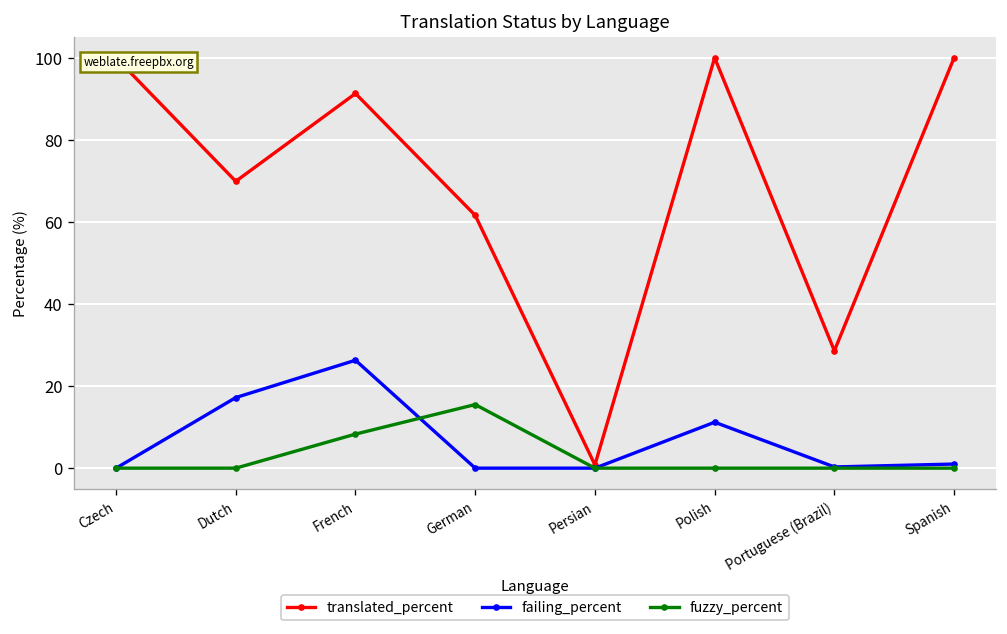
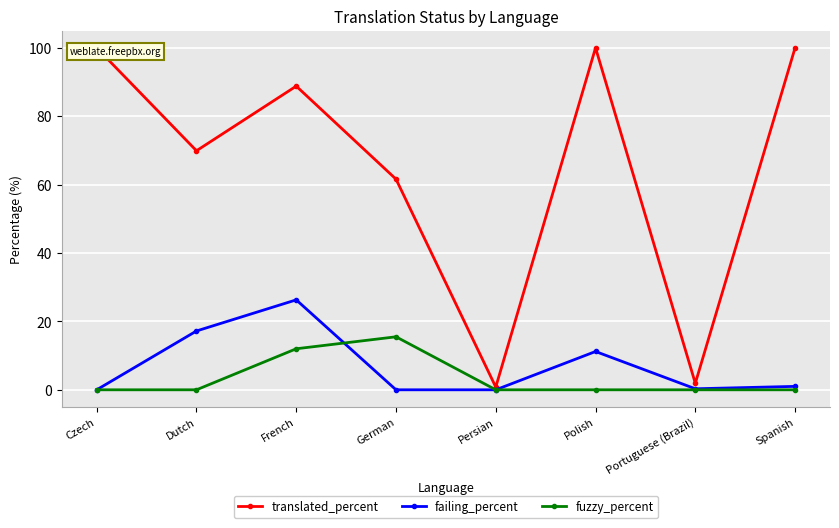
  {
    "translated_percent": {
      "Dutch": 70,
-     "French": 91,
+     "French": 89,
      "German": 62,
      "Persian": 1,
      "Polish": 100,
-     "Portuguese (Brazil)": 29,
+     "Portuguese (Brazil)": 2,
      "Spanish": 100
    },
    "failing_percent": {
      "Dutch": 17,
      "French": 26,
      "German": 0,
      "Polish": 11,
      "Spanish": 1
    },
    "fuzzy_percent": {
      "Dutch": 0,
-     "French": 8,
+     "French": 12,
      "German": 16,
      "Polish": 0,
      "Spanish": 0
    }
  }
